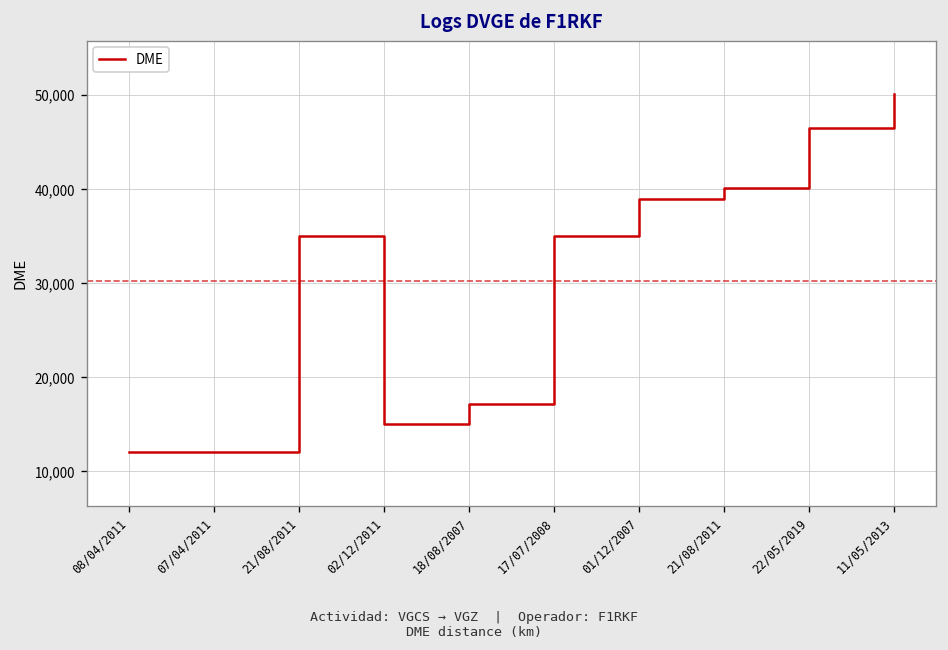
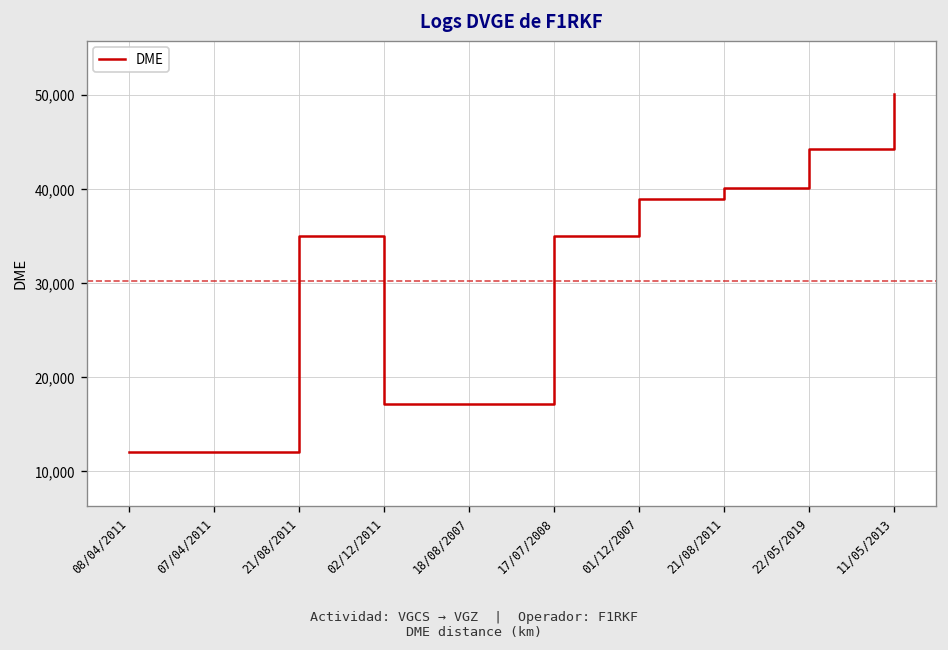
  {
    "08/04/2011": "12,000",
    "07/04/2011": "12,000",
-   "02/12/2011": "15,000",
+   "02/12/2011": "17,000",
    "18/08/2007": "17,000",
    "17/07/2008": "35,000",
    "01/12/2007": "39,000",
-   "22/05/2019": "47,000",
+   "22/05/2019": "44,000",
    "11/05/2013": "50,000"
  }
